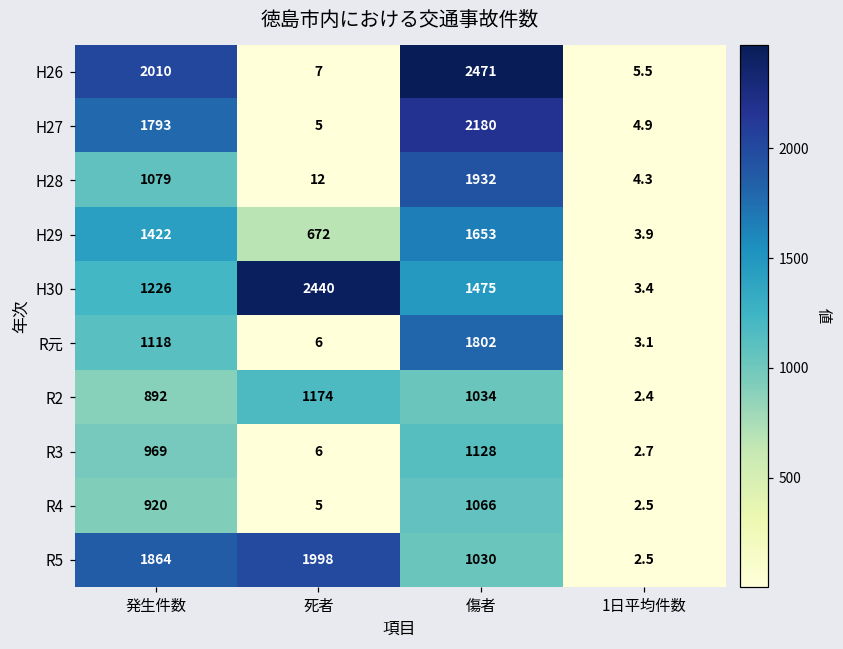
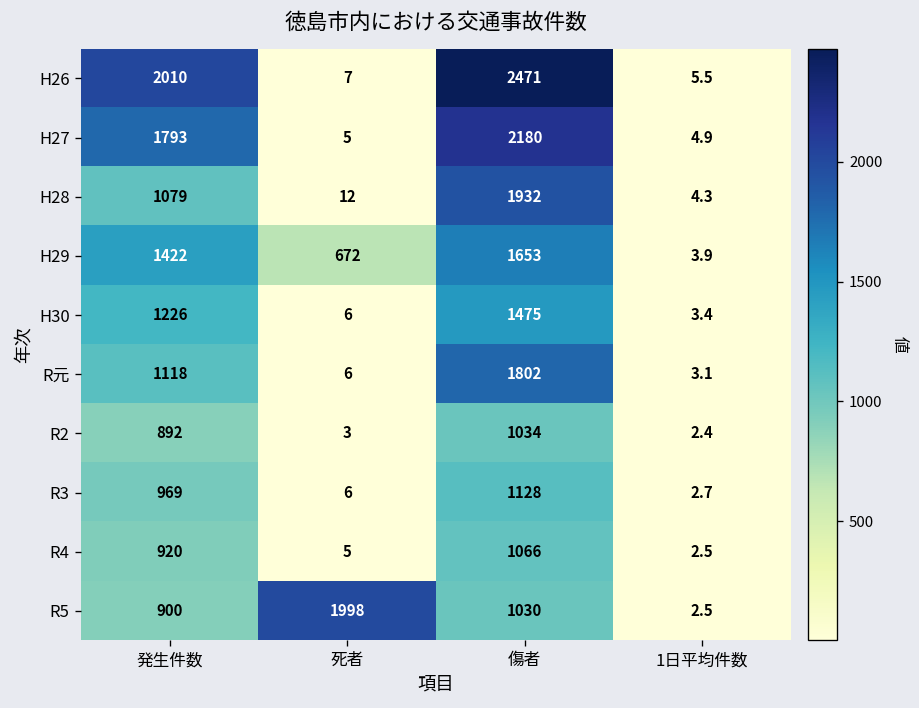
  {
    "H26": {
      "発生件数": 2010,
      "死者": 7,
      "傷者": 2471,
      "1日平均件数": 5.5
    },
    "H27": {
      "発生件数": 1793,
      "死者": 5,
      "傷者": 2180,
      "1日平均件数": 4.9
    },
    "H28": {
      "発生件数": 1079,
      "死者": 12,
      "傷者": 1932,
      "1日平均件数": 4.3
    },
    "H29": {
      "発生件数": 1422,
      "死者": 672,
      "傷者": 1653,
      "1日平均件数": 3.9
    },
    "H30": {
      "発生件数": 1226,
-     "死者": 2440,
+     "死者": 6,
      "傷者": 1475,
      "1日平均件数": 3.4
    },
    "R元": {
      "発生件数": 1118,
      "死者": 6,
      "傷者": 1802,
      "1日平均件数": 3.1
    },
    "R2": {
      "発生件数": 892,
-     "死者": 1174,
+     "死者": 3,
      "傷者": 1034,
      "1日平均件数": 2.4
    },
    "R3": {
      "発生件数": 969,
      "死者": 6,
      "傷者": 1128,
      "1日平均件数": 2.7
    },
    "R4": {
      "発生件数": 920,
      "死者": 5,
      "傷者": 1066,
      "1日平均件数": 2.5
    },
    "R5": {
-     "発生件数": 1864,
+     "発生件数": 900,
      "死者": 1998,
      "傷者": 1030,
      "1日平均件数": 2.5
    }
  }
